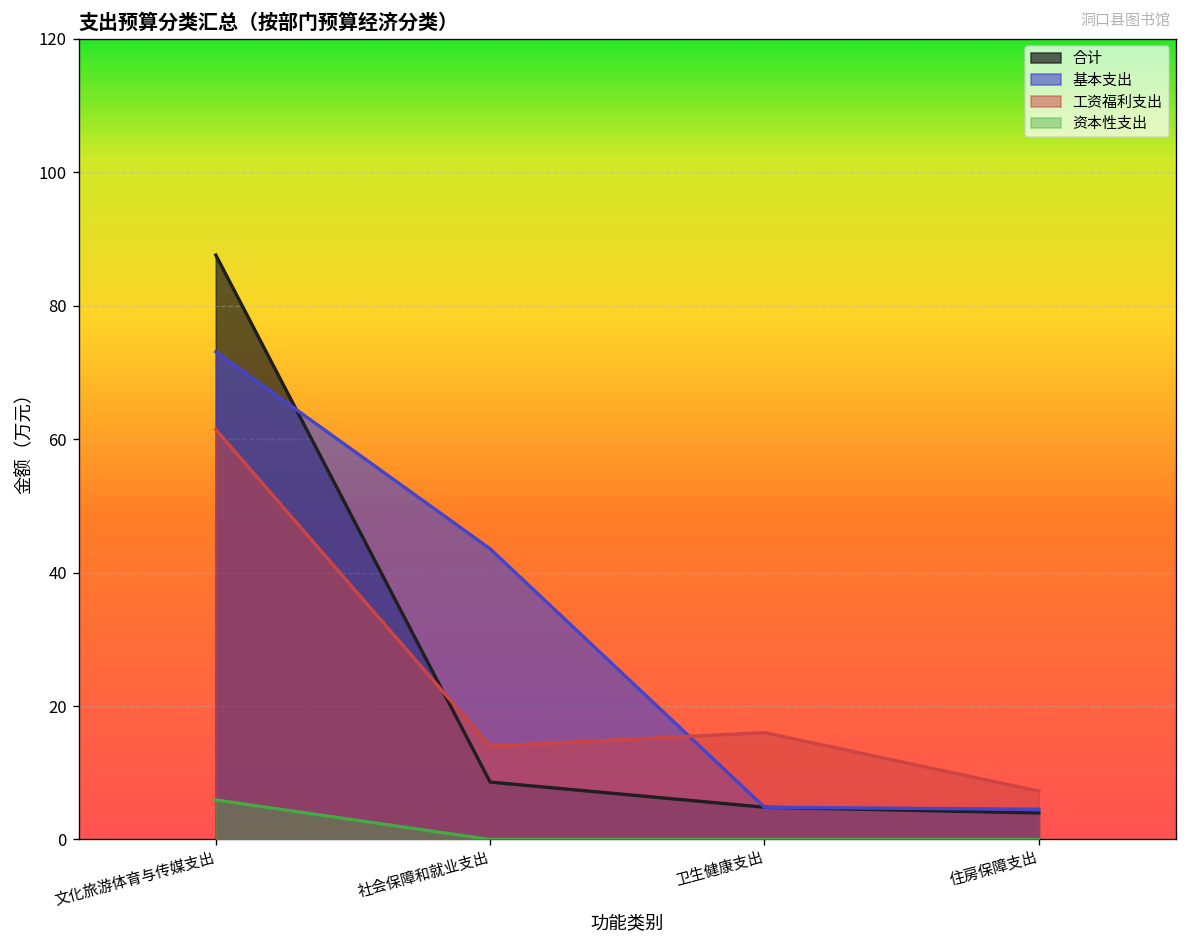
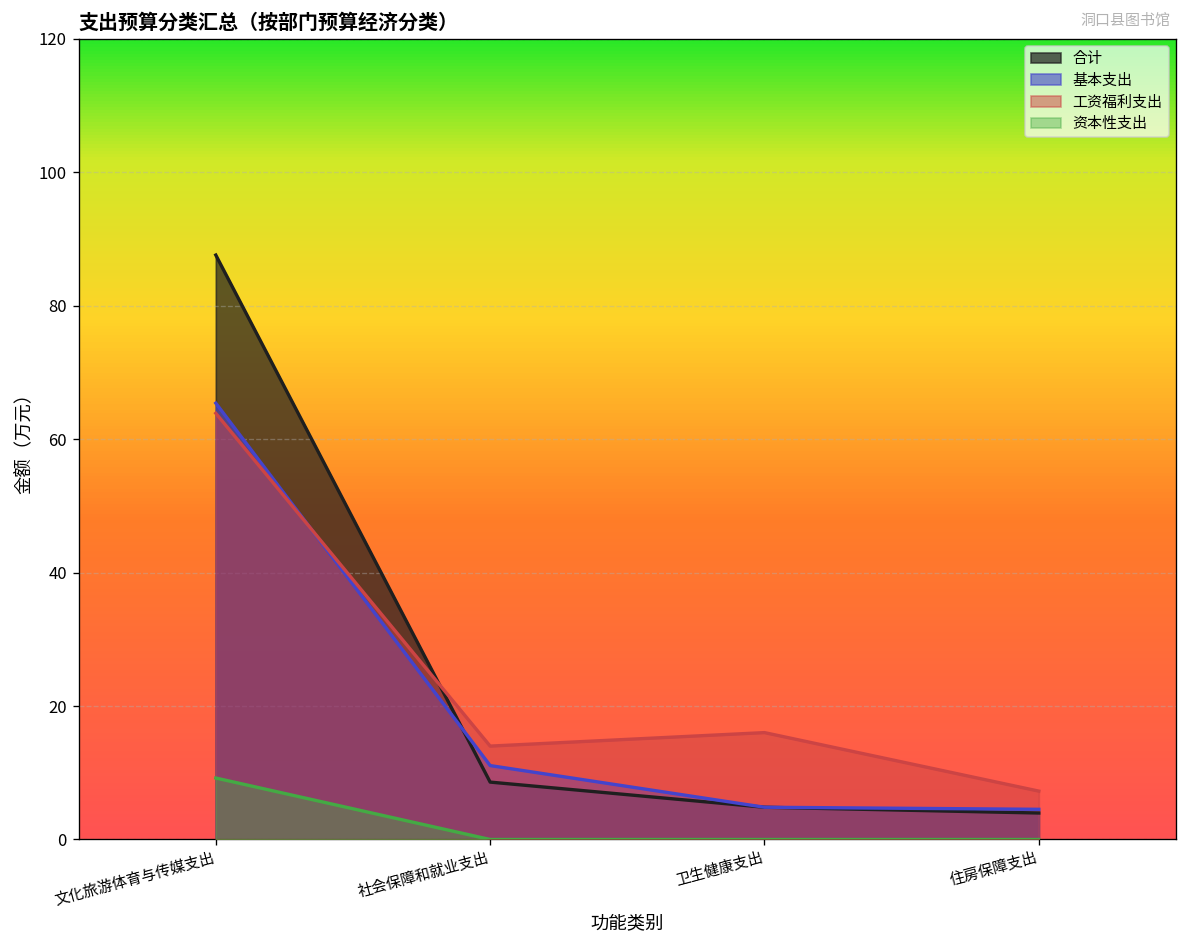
  {
    "合计": {
      "文化旅游体育与传媒支出": 88,
      "社会保障和就业支出": 9,
      "住房保障支出": 4
    },
    "基本支出": {
-     "文化旅游体育与传媒支出": 73,
-     "社会保障和就业支出": 44,
+     "文化旅游体育与传媒支出": 65,
+     "社会保障和就业支出": 11,
      "住房保障支出": 5
    },
    "工资福利支出": {
-     "文化旅游体育与传媒支出": 61,
+     "文化旅游体育与传媒支出": 64,
      "社会保障和就业支出": 14,
      "卫生健康支出": 16,
      "住房保障支出": 7
    },
    "资本性支出": {
-     "文化旅游体育与传媒支出": 6,
+     "文化旅游体育与传媒支出": 9,
      "社会保障和就业支出": 0,
      "卫生健康支出": 0,
      "住房保障支出": 0
    }
  }
